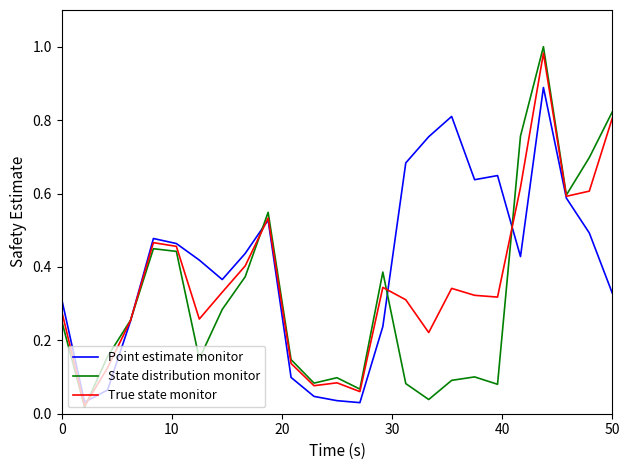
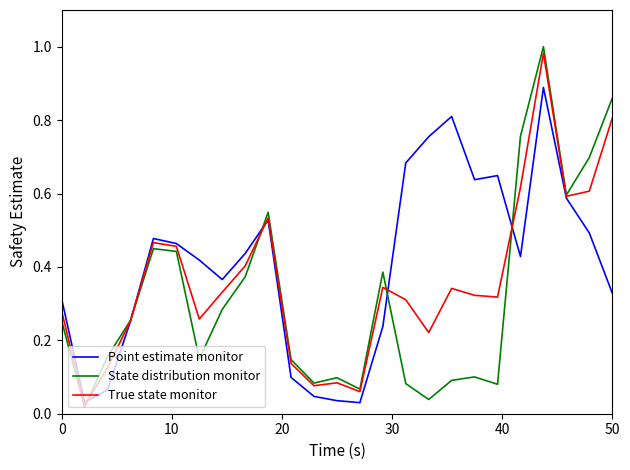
  {
    "Point estimate monitor": {
      "0": 0.31,
      "50": 0.33
    },
    "State distribution monitor": {
      "0": 0.25,
-     "50": 0.82
+     "50": 0.86
    },
    "True state monitor": {
      "0": 0.28,
      "50": 0.81
    }
  }
